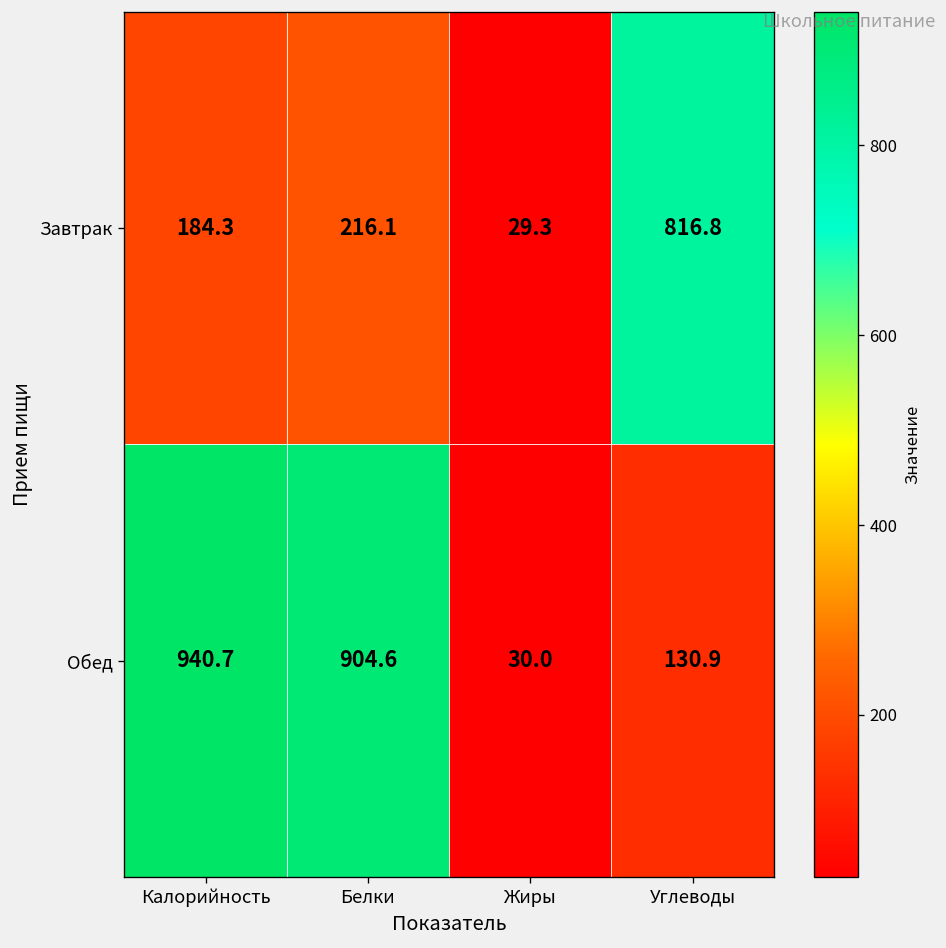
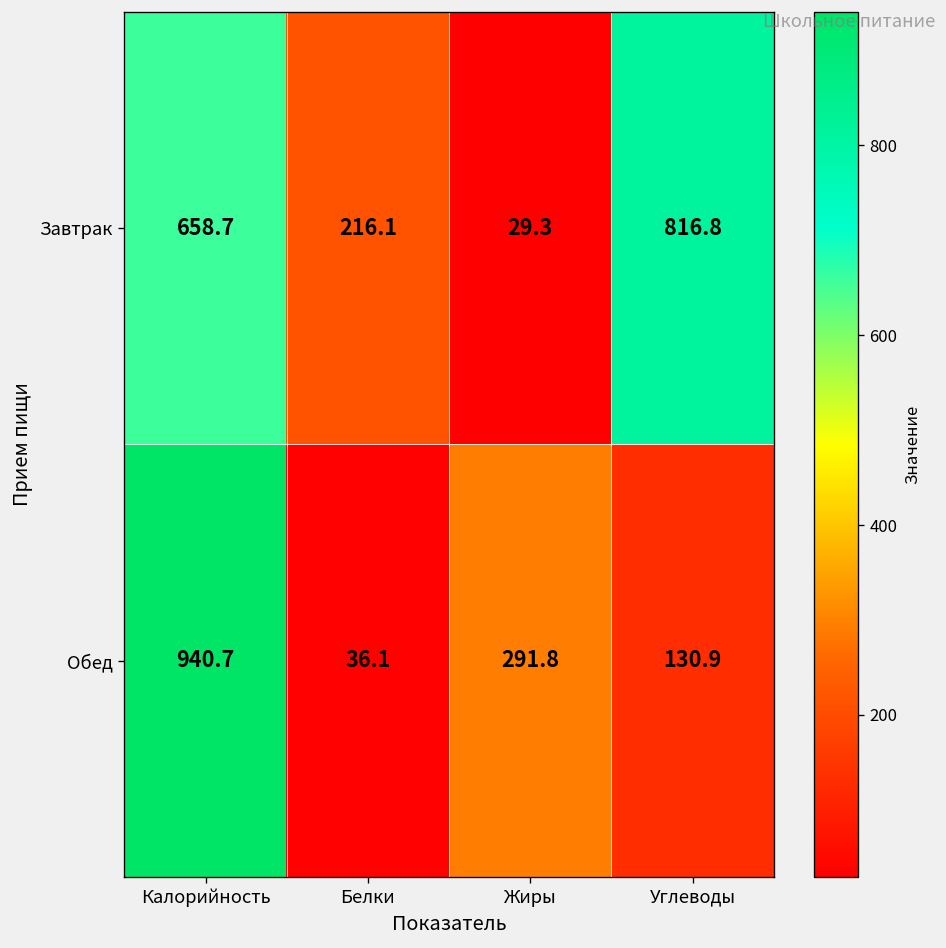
  {
    "Завтрак": {
-     "Калорийность": 184.3,
+     "Калорийность": 658.7,
      "Белки": 216.1,
      "Жиры": 29.3,
      "Углеводы": 816.8
    },
    "Обед": {
      "Калорийность": 940.7,
-     "Белки": 904.6,
-     "Жиры": 30.0,
+     "Белки": 36.1,
+     "Жиры": 291.8,
      "Углеводы": 130.9
    }
  }
